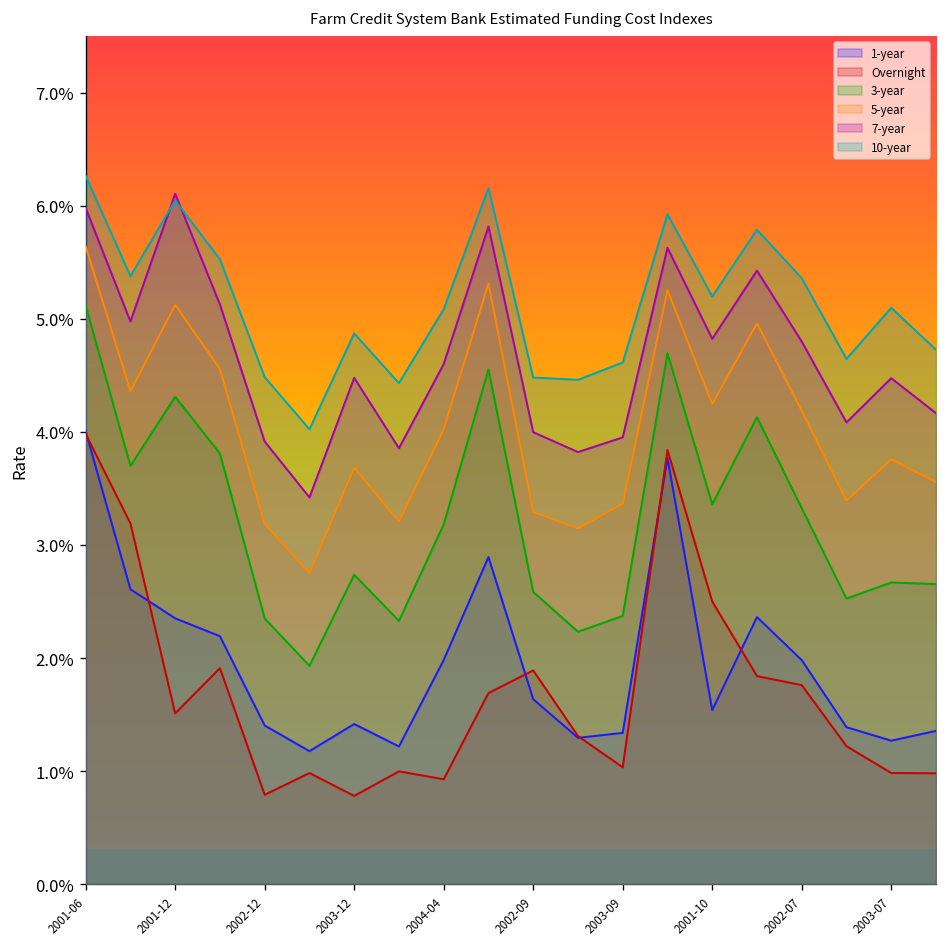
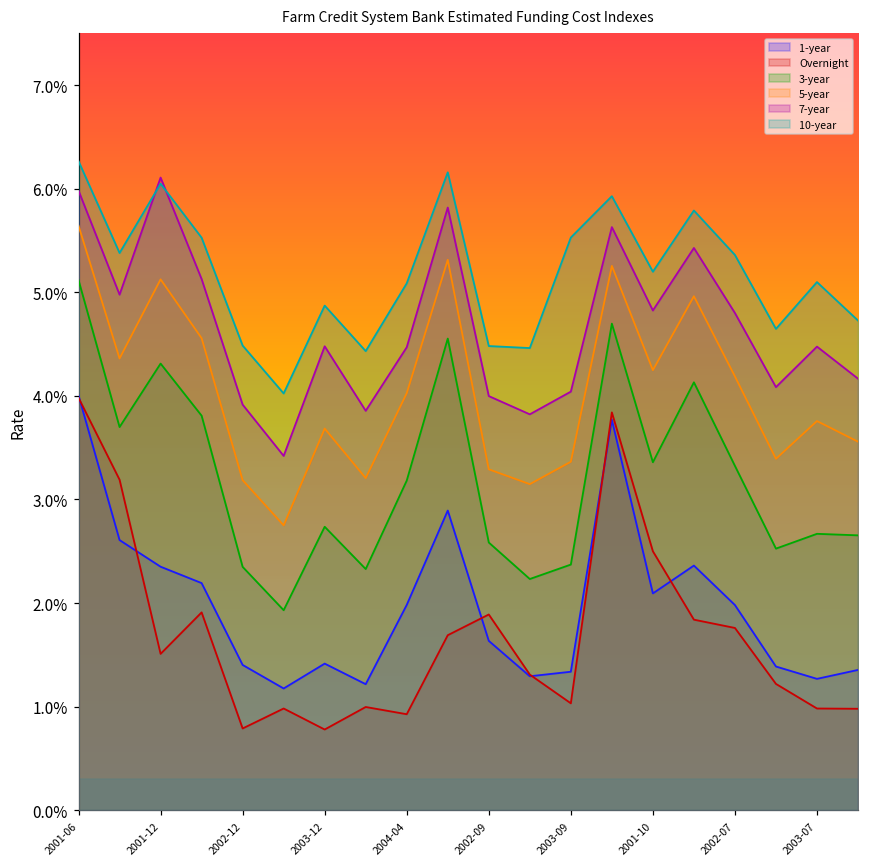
  {
    "1-year": {
      "2001-12": "2.4%",
      "2002-12": "1.4%",
      "2003-12": "1.4%",
      "2004-04": "2.0%",
      "2002-09": "1.6%",
      "2003-09": "1.3%",
-     "2001-10": "1.5%",
+     "2001-10": "2.1%",
      "2002-07": "2.0%",
      "2003-07": "1.3%"
    },
    "3-year": {
      "2001-06": "5.1%",
      "2001-12": "4.3%",
      "2002-12": "2.3%",
      "2003-12": "2.7%",
      "2004-04": "3.2%",
      "2002-09": "2.6%",
      "2003-09": "2.4%",
      "2001-10": "3.4%",
      "2002-07": "3.3%",
      "2003-07": "2.7%"
    },
    "7-year": {
      "2001-06": "6.0%",
      "2001-12": "6.1%",
      "2002-12": "3.9%",
      "2003-12": "4.5%",
-     "2004-04": "4.6%",
+     "2004-04": "4.5%",
      "2002-09": "4.0%",
-     "2003-09": "3.95%",
+     "2003-09": "4.04%",
      "2001-10": "4.8%",
      "2002-07": "4.8%",
      "2003-07": "4.5%"
    },
    "10-year": {
      "2001-06": "6.3%",
      "2001-12": "6.0%",
      "2002-12": "4.5%",
      "2003-12": "4.9%",
      "2004-04": "5.1%",
      "2002-09": "4.5%",
-     "2003-09": "4.6%",
+     "2003-09": "5.5%",
      "2001-10": "5.2%",
      "2002-07": "5.4%",
      "2003-07": "5.1%"
    }
  }
